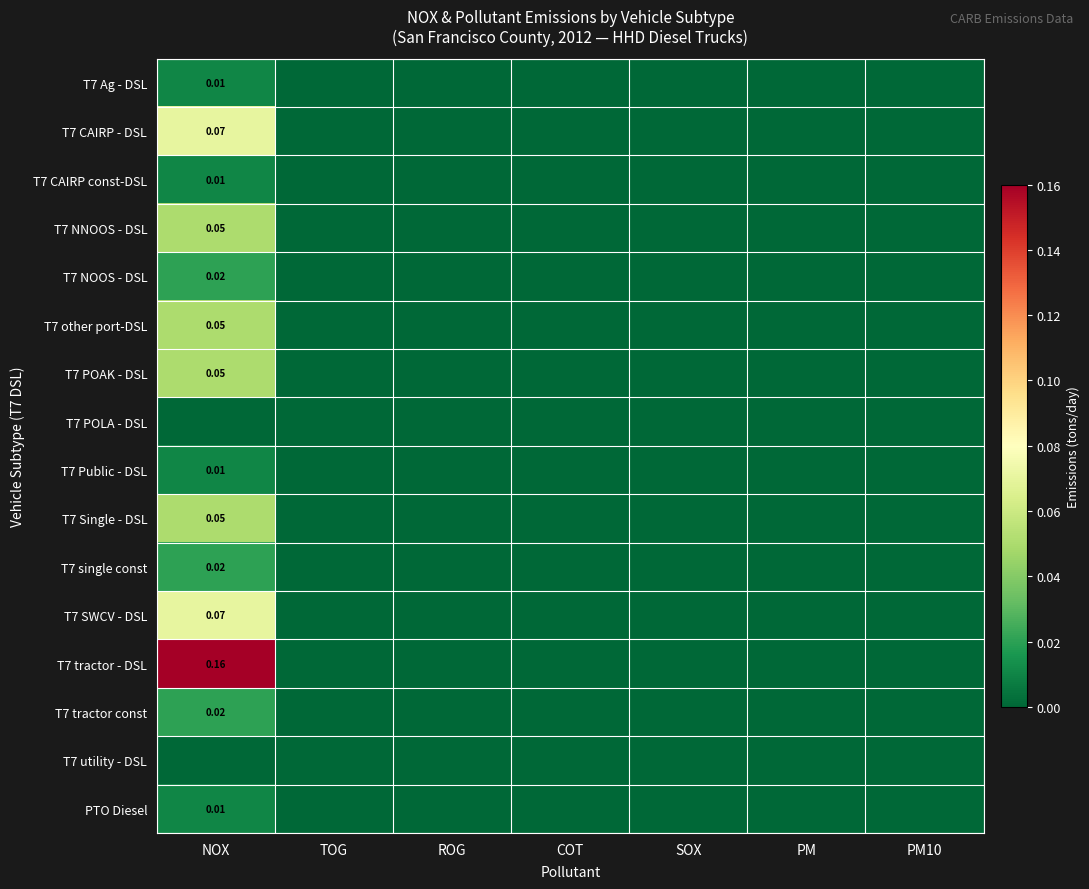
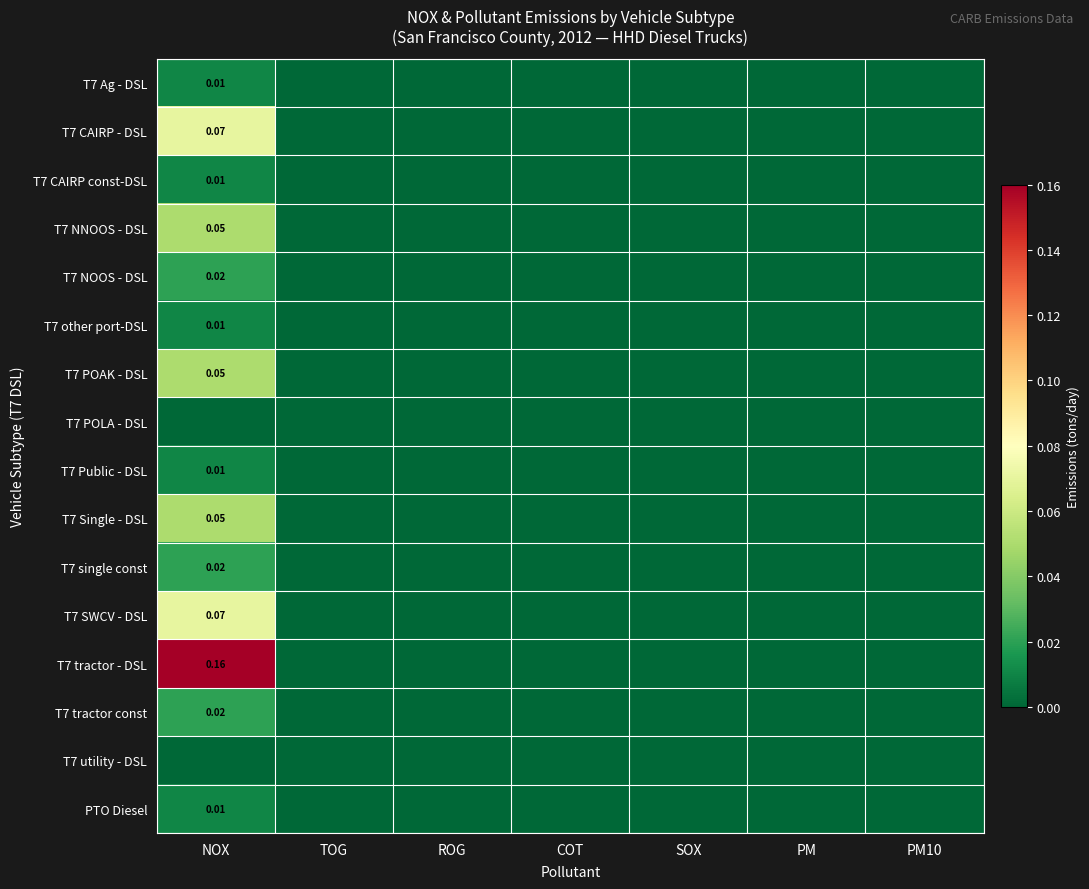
  {
    "T7 Ag - DSL": {
      "NOX": 0.01
    },
    "T7 CAIRP - DSL": {
      "NOX": 0.07
    },
    "T7 CAIRP const-DSL": {
      "NOX": 0.01
    },
    "T7 NNOOS - DSL": {
      "NOX": 0.05
    },
    "T7 NOOS - DSL": {
      "NOX": 0.02
    },
    "T7 other port-DSL": {
-     "NOX": 0.05
+     "NOX": 0.01
    },
    "T7 POAK - DSL": {
      "NOX": 0.05
    },
    "T7 Public - DSL": {
      "NOX": 0.01
    },
    "T7 Single - DSL": {
      "NOX": 0.05
    },
    "T7 single const": {
      "NOX": 0.02
    },
    "T7 SWCV - DSL": {
      "NOX": 0.07
    },
    "T7 tractor - DSL": {
      "NOX": 0.16
    },
    "T7 tractor const": {
      "NOX": 0.02
    },
    "PTO Diesel": {
      "NOX": 0.01
    }
  }
